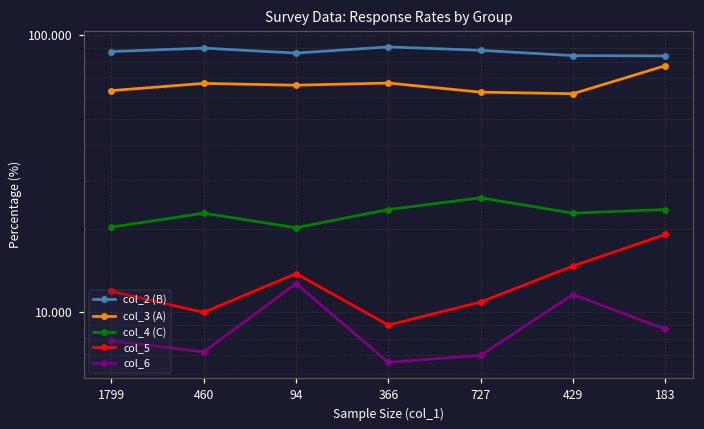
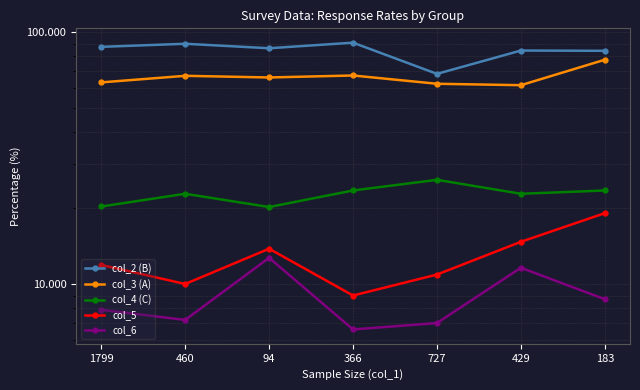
  {
    "col_2 (B)": {
      "1799": 87,
      "460": 90,
      "94": 86,
      "366": 91,
-     "727": 88,
+     "727": 68,
      "429": 84,
      "183": 84
    },
    "col_3 (A)": {
      "1799": 63,
      "460": 67,
      "94": 66,
      "366": 67,
      "727": 62,
      "429": 62,
      "183": 78
    },
    "col_4 (C)": {
      "1799": 20,
      "460": 23,
      "94": 20,
      "366": 24,
      "727": 26,
      "429": 23,
      "183": 24
    },
    "col_5": {
      "460": 10,
      "94": 14,
      "366": 9,
      "727": 11,
      "429": 15,
      "183": 19
    },
    "col_6": {
      "460": 7.2,
      "94": 13,
      "366": 6.6,
      "727": 7,
      "429": 12,
      "183": 8.7
    }
  }
